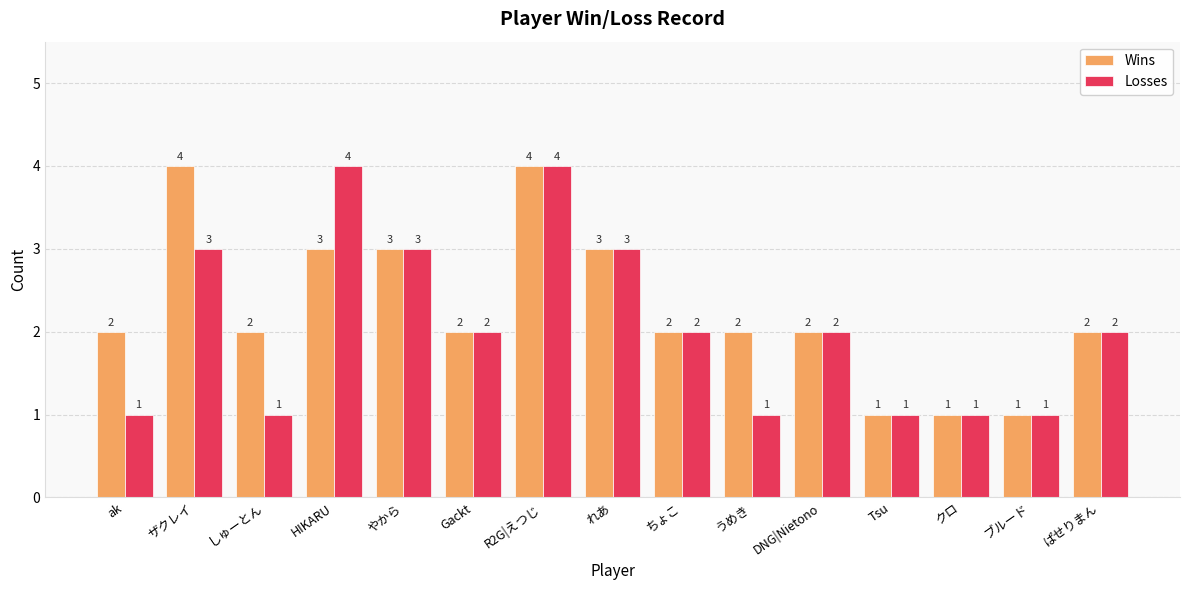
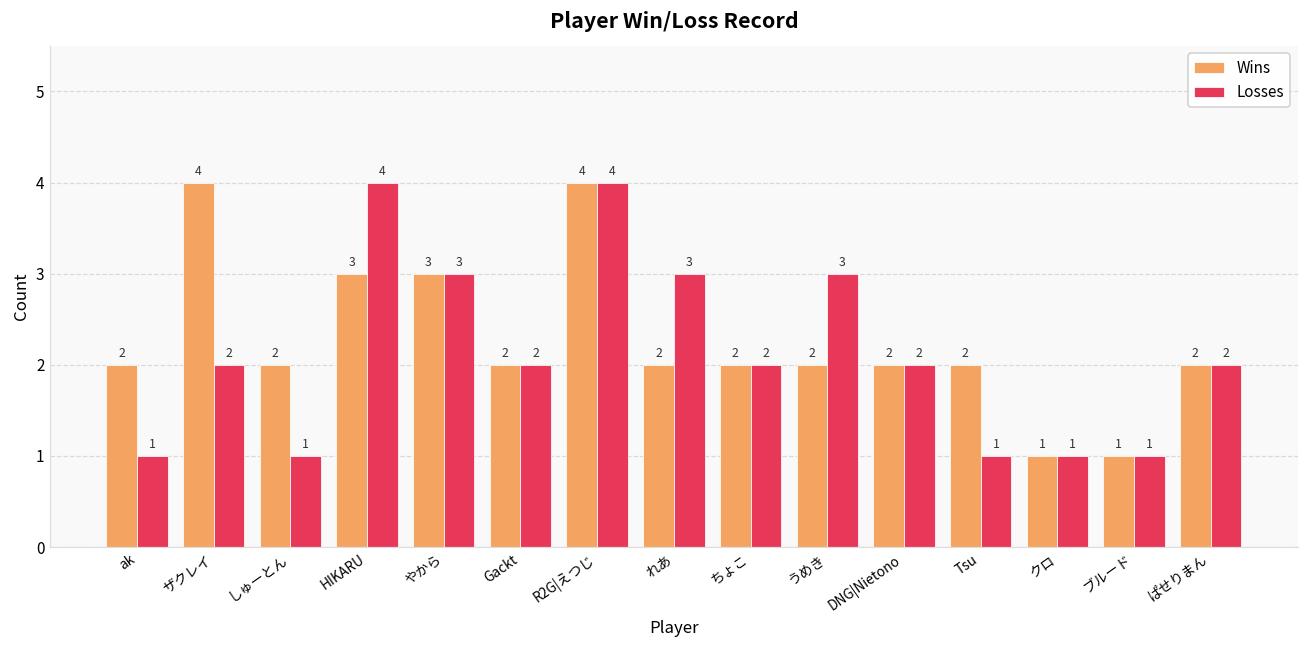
  {
    "Wins": {
      "ak": 2,
      "ザクレイ": 4,
      "しゅーとん": 2,
      "HIKARU": 3,
      "やから": 3,
      "Gackt": 2,
      "R2G|えつじ": 4,
-     "れあ": 3,
+     "れあ": 2,
      "ちょこ": 2,
      "うめき": 2,
      "DNG|Nietono": 2,
-     "Tsu": 1,
+     "Tsu": 2,
      "クロ": 1,
      "ブルード": 1,
      "ぱせりまん": 2
    },
    "Losses": {
      "ak": 1,
-     "ザクレイ": 3,
+     "ザクレイ": 2,
      "しゅーとん": 1,
      "HIKARU": 4,
      "やから": 3,
      "Gackt": 2,
      "R2G|えつじ": 4,
      "れあ": 3,
      "ちょこ": 2,
-     "うめき": 1,
+     "うめき": 3,
      "DNG|Nietono": 2,
      "Tsu": 1,
      "クロ": 1,
      "ブルード": 1,
      "ぱせりまん": 2
    }
  }
